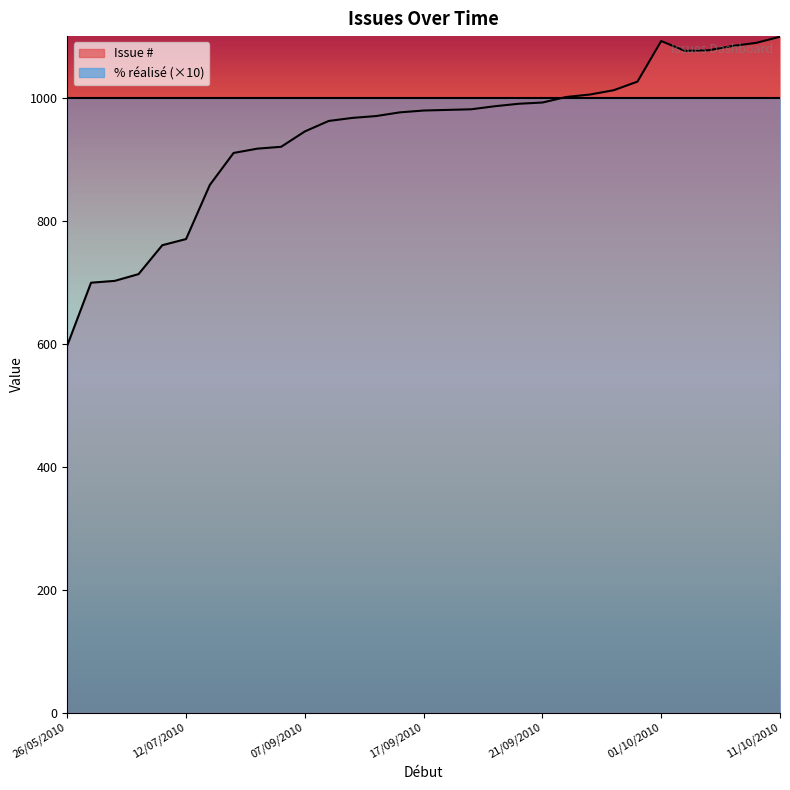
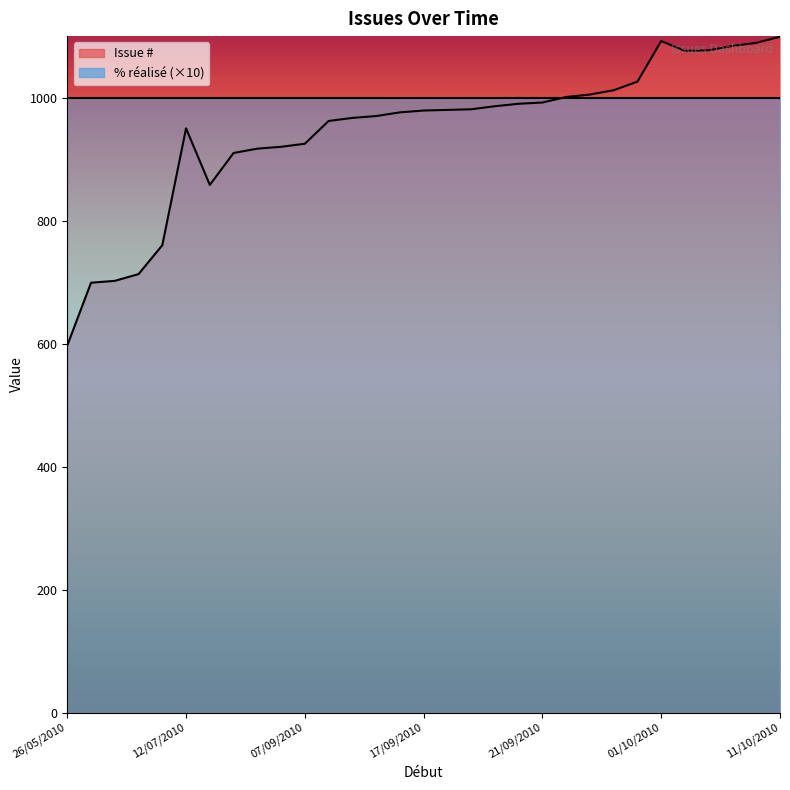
  {
    "Issue #": {
      "26/05/2010": 600,
-     "12/07/2010": 770,
-     "07/09/2010": 950,
+     "12/07/2010": 950,
+     "07/09/2010": 930,
      "01/10/2010": 1090,
      "11/10/2010": 1100
    },
    "% réalisé (×10)": {
      "26/05/2010": 1000,
      "12/07/2010": 1000,
      "07/09/2010": 1000,
      "01/10/2010": 1000,
      "11/10/2010": 1000
    }
  }
